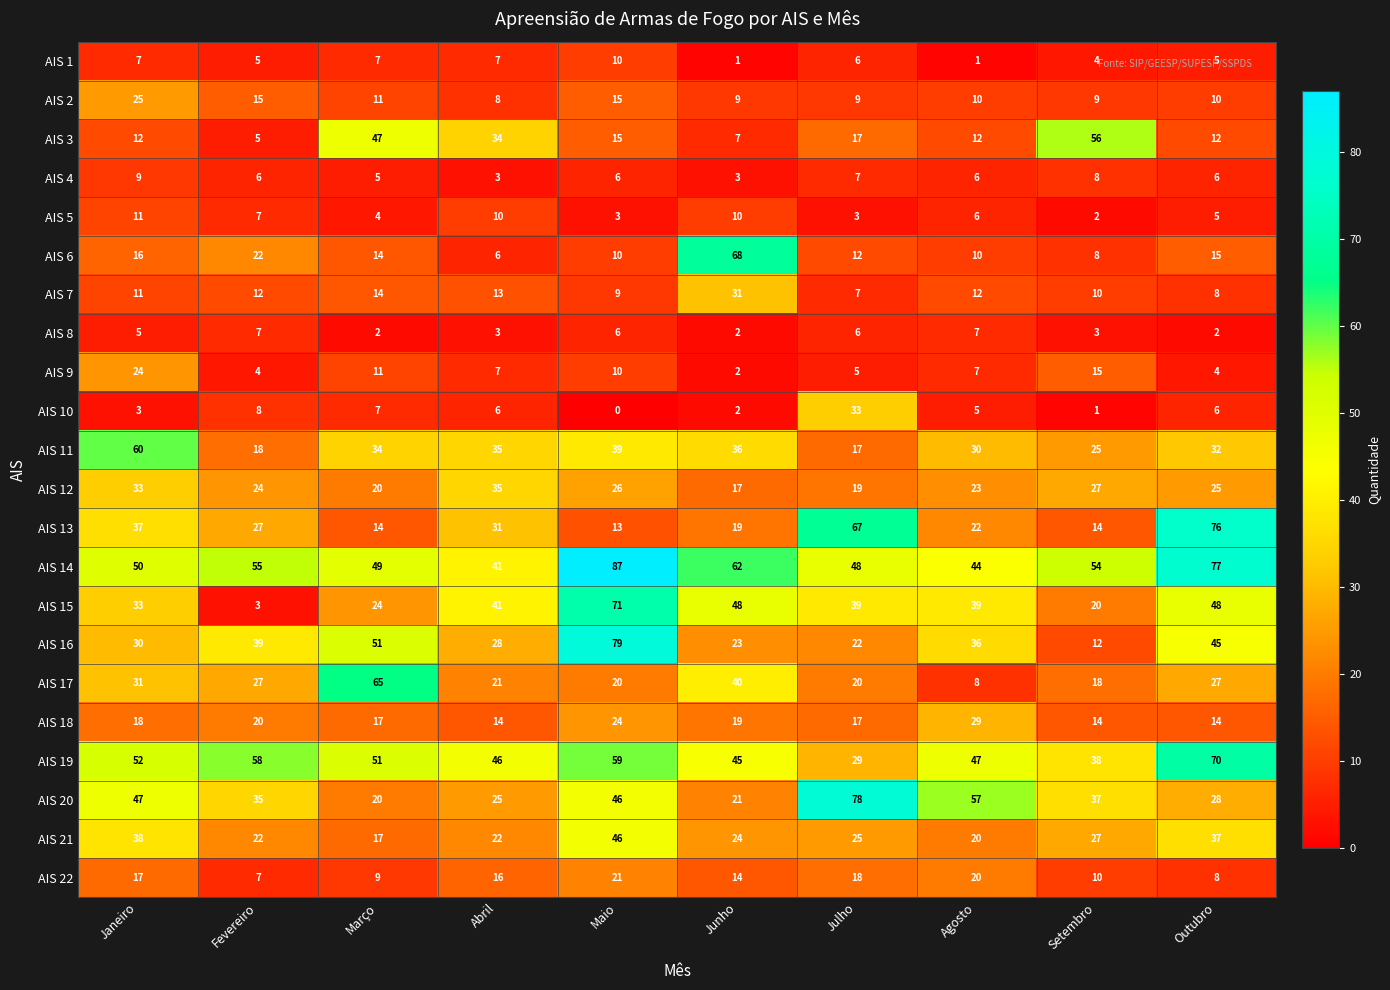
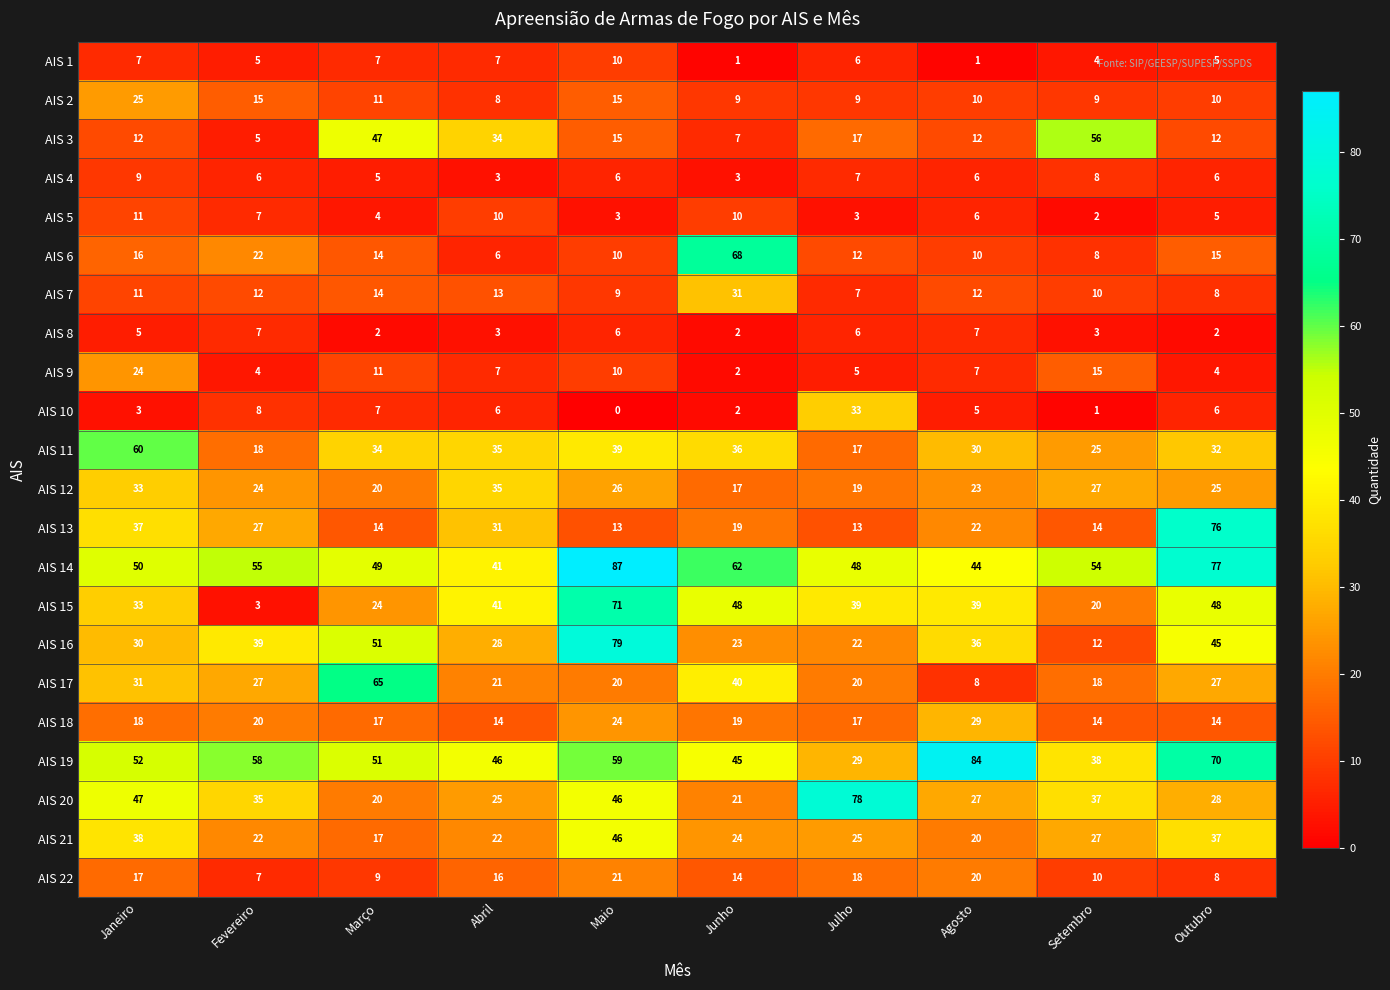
  {
    "AIS 13": {
      "Janeiro": 37,
      "Fevereiro": 27,
      "Março": 14,
      "Abril": 31,
      "Maio": 13,
      "Junho": 19,
-     "Julho": 67,
+     "Julho": 13,
      "Agosto": 22,
      "Setembro": 14,
      "Outubro": 76
    },
    "AIS 19": {
      "Janeiro": 52,
      "Fevereiro": 58,
      "Março": 51,
      "Abril": 46,
      "Maio": 59,
      "Junho": 45,
      "Julho": 29,
-     "Agosto": 47,
+     "Agosto": 84,
      "Setembro": 38,
      "Outubro": 70
    },
    "AIS 20": {
      "Janeiro": 47,
      "Fevereiro": 35,
      "Março": 20,
      "Abril": 25,
      "Maio": 46,
      "Junho": 21,
      "Julho": 78,
-     "Agosto": 57,
+     "Agosto": 27,
      "Setembro": 37,
      "Outubro": 28
    }
  }
